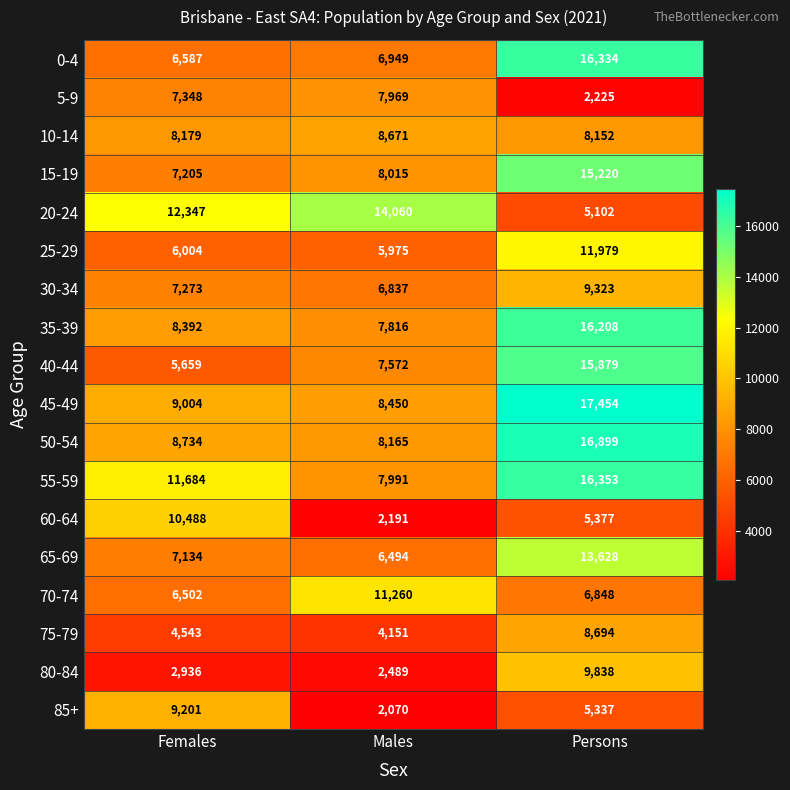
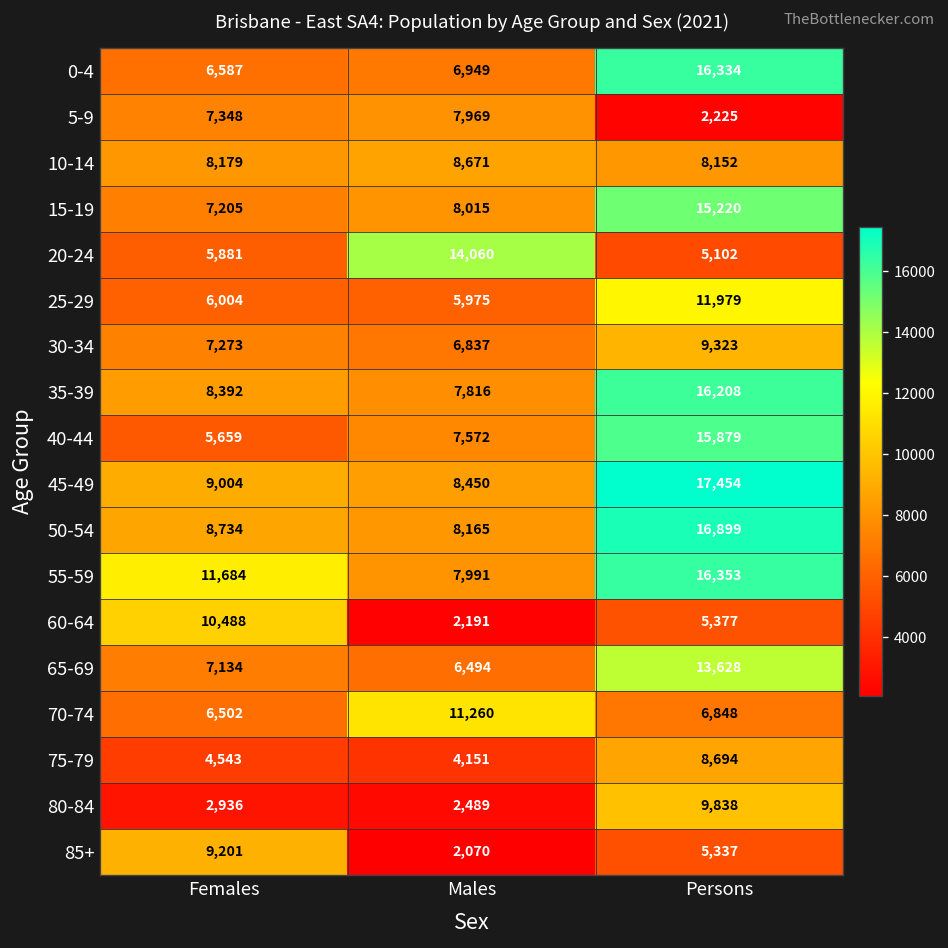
  {
    "0-4": {
      "Females": "6,587",
      "Males": "6,949",
      "Persons": "16,334"
    },
    "5-9": {
      "Females": "7,348",
      "Males": "7,969",
      "Persons": "2,225"
    },
    "10-14": {
      "Females": "8,179",
      "Males": "8,671",
      "Persons": "8,152"
    },
    "15-19": {
      "Females": "7,205",
      "Males": "8,015",
      "Persons": "15,220"
    },
    "20-24": {
-     "Females": "12,347",
+     "Females": "5,881",
      "Males": "14,060",
      "Persons": "5,102"
    },
    "25-29": {
      "Females": "6,004",
      "Males": "5,975",
      "Persons": "11,979"
    },
    "30-34": {
      "Females": "7,273",
      "Males": "6,837",
      "Persons": "9,323"
    },
    "35-39": {
      "Females": "8,392",
      "Males": "7,816",
      "Persons": "16,208"
    },
    "40-44": {
      "Females": "5,659",
      "Males": "7,572",
      "Persons": "15,879"
    },
    "45-49": {
      "Females": "9,004",
      "Males": "8,450",
      "Persons": "17,454"
    },
    "50-54": {
      "Females": "8,734",
      "Males": "8,165",
      "Persons": "16,899"
    },
    "55-59": {
      "Females": "11,684",
      "Males": "7,991",
      "Persons": "16,353"
    },
    "60-64": {
      "Females": "10,488",
      "Males": "2,191",
      "Persons": "5,377"
    },
    "65-69": {
      "Females": "7,134",
      "Males": "6,494",
      "Persons": "13,628"
    },
    "70-74": {
      "Females": "6,502",
      "Males": "11,260",
      "Persons": "6,848"
    },
    "75-79": {
      "Females": "4,543",
      "Males": "4,151",
      "Persons": "8,694"
    },
    "80-84": {
      "Females": "2,936",
      "Males": "2,489",
      "Persons": "9,838"
    },
    "85+": {
      "Females": "9,201",
      "Males": "2,070",
      "Persons": "5,337"
    }
  }
